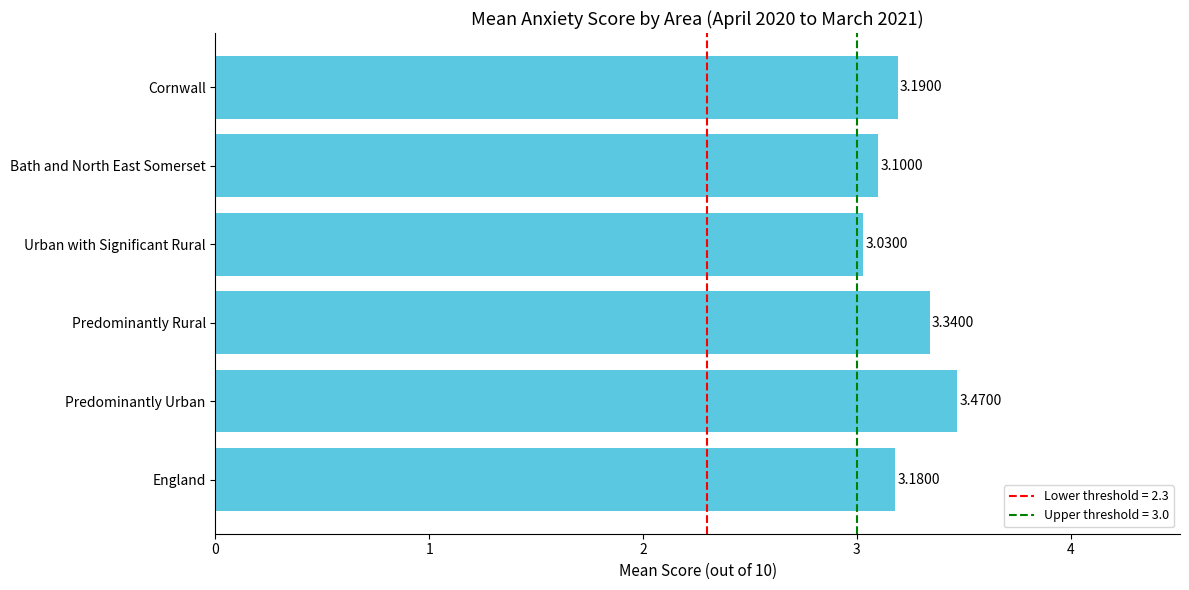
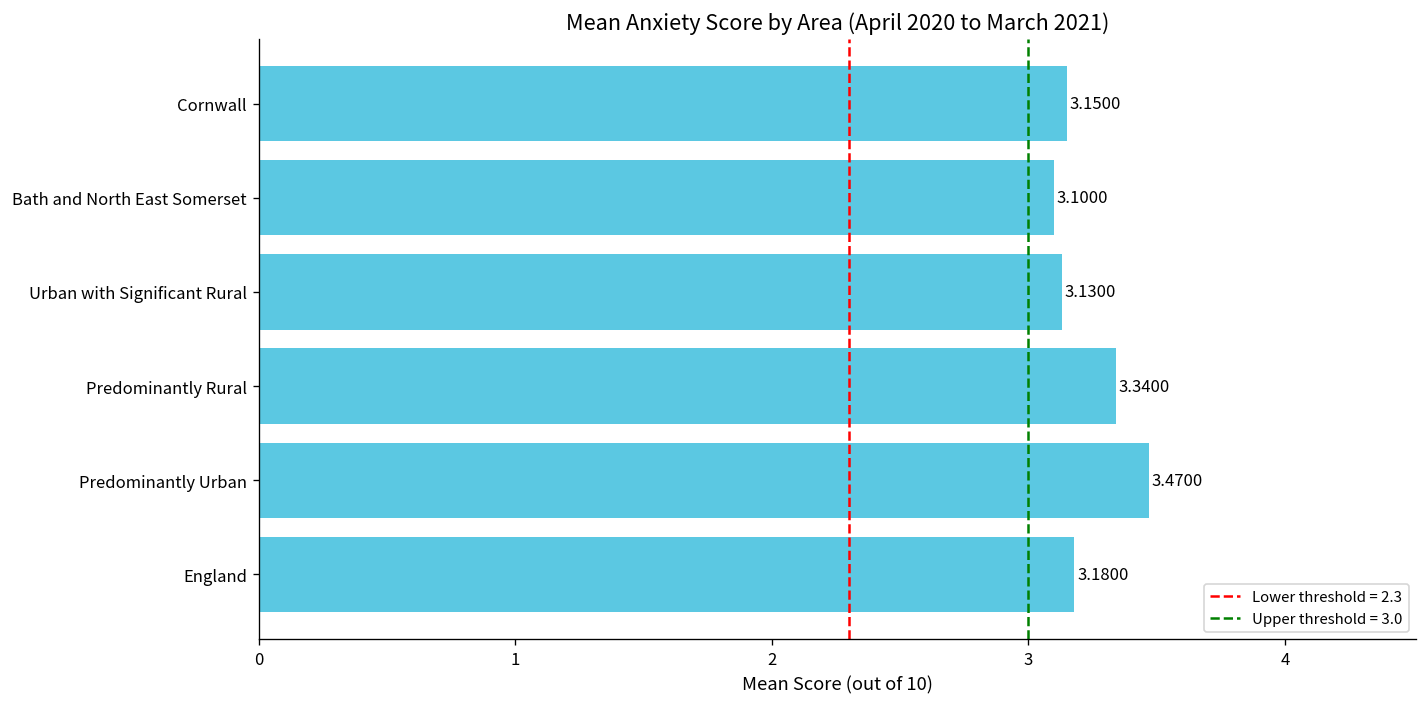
  {
-   "Cornwall": 3.1900,
+   "Cornwall": 3.1500,
    "Bath and North East Somerset": 3.1000,
-   "Urban with Significant Rural": 3.0300,
+   "Urban with Significant Rural": 3.1300,
    "Predominantly Rural": 3.3400,
    "Predominantly Urban": 3.4700,
    "England": 3.1800
  }
